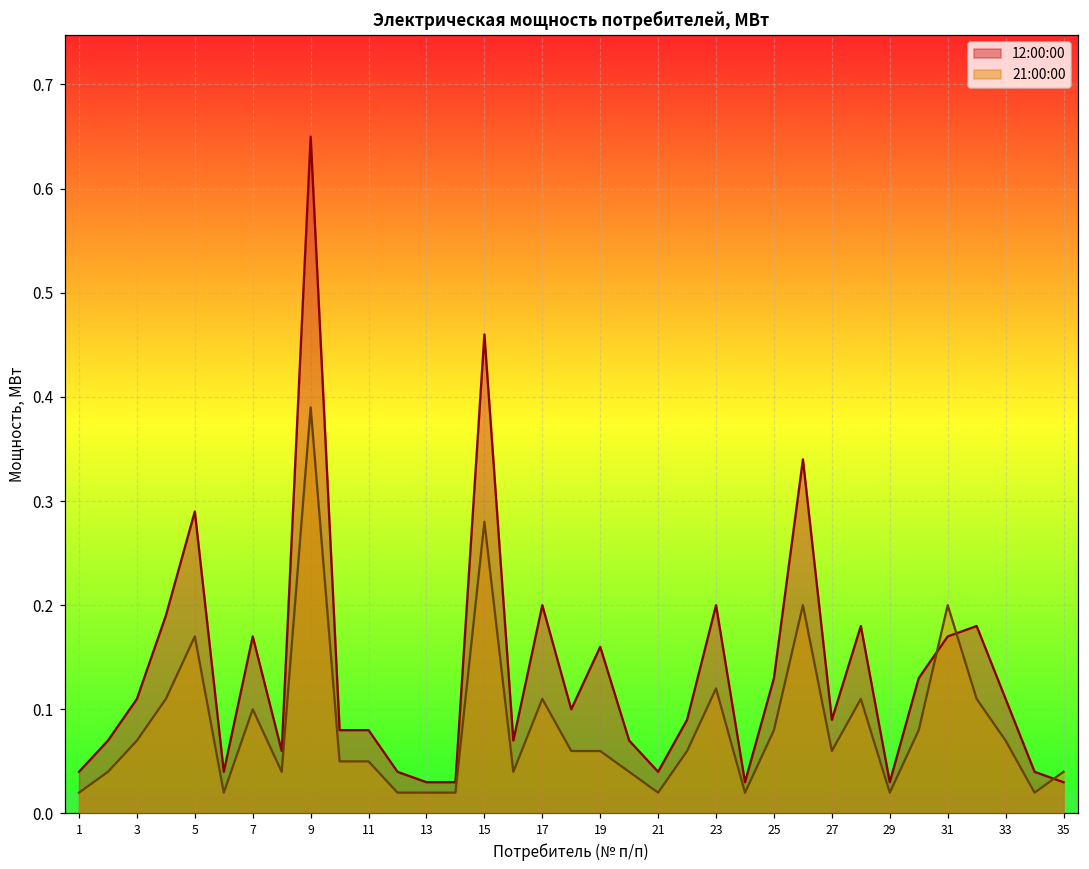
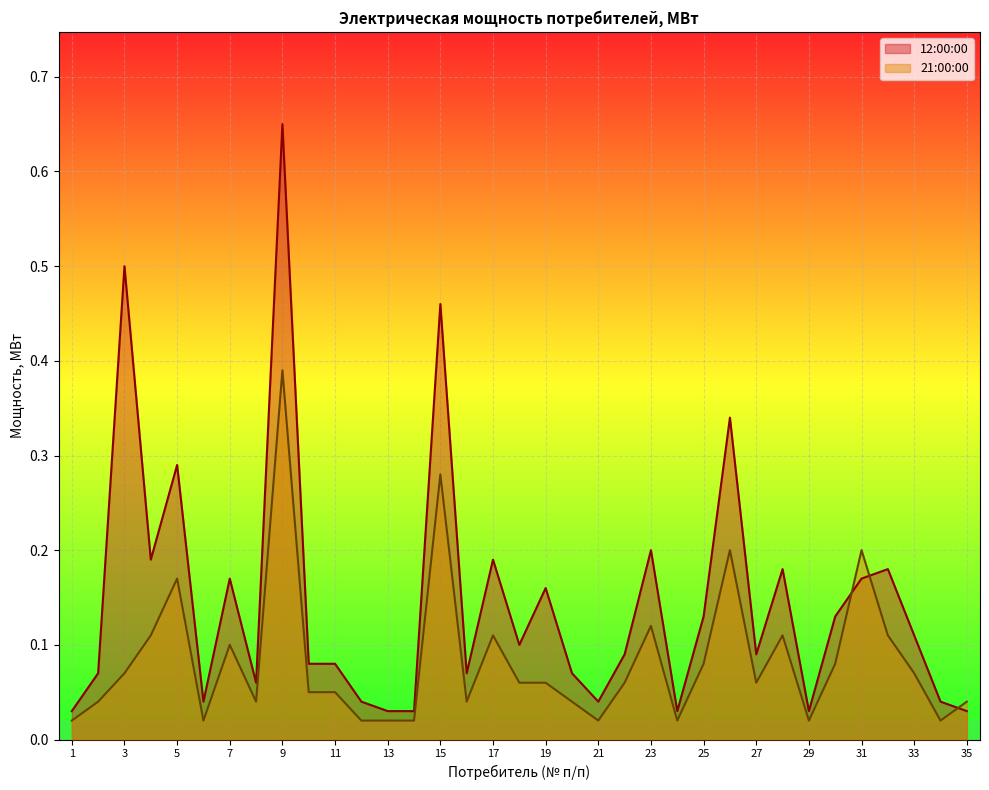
  {
    "12:00:00": {
-     "1": 0.04,
-     "3": 0.11,
+     "1": 0.03,
+     "3": 0.50,
      "5": 0.29,
      "7": 0.17,
      "9": 0.65,
      "11": 0.08,
      "13": 0.03,
      "15": 0.46,
-     "17": 0.20,
+     "17": 0.19,
      "19": 0.16,
      "21": 0.04,
      "23": 0.20,
      "25": 0.13,
      "27": 0.09,
      "29": 0.03,
      "31": 0.17,
      "33": 0.11,
      "35": 0.03
    },
    "21:00:00": {
      "3": 0.07,
      "5": 0.17,
      "7": 0.10,
      "9": 0.39,
      "11": 0.05,
      "15": 0.28,
      "17": 0.11,
      "19": 0.06,
      "23": 0.12,
      "25": 0.08,
      "27": 0.06,
      "31": 0.20,
      "33": 0.07,
      "35": 0.04
    }
  }
